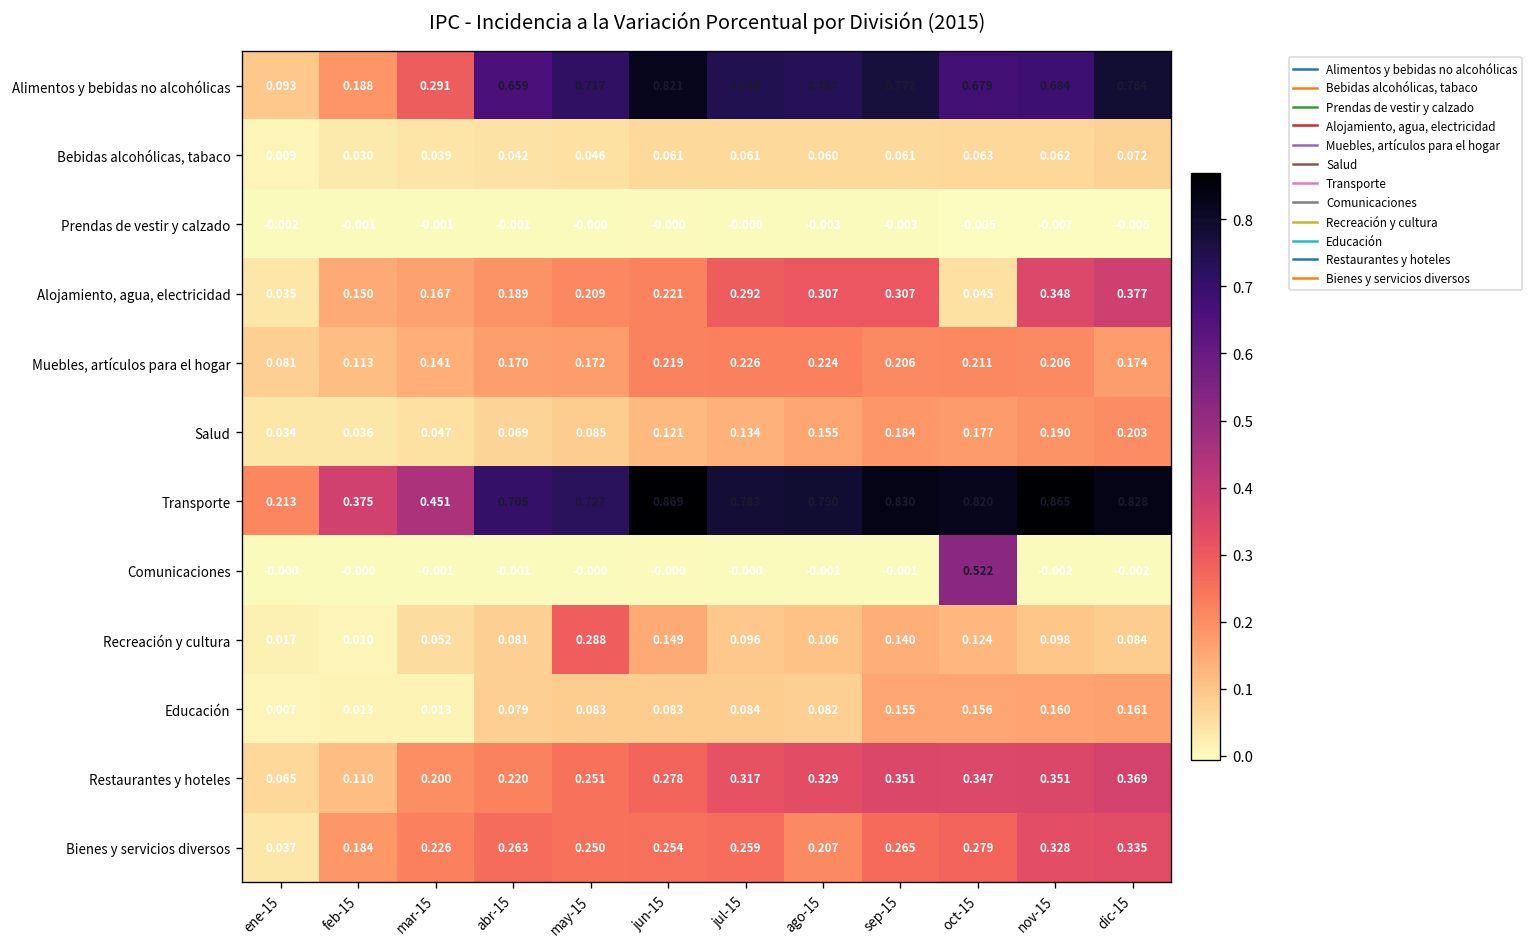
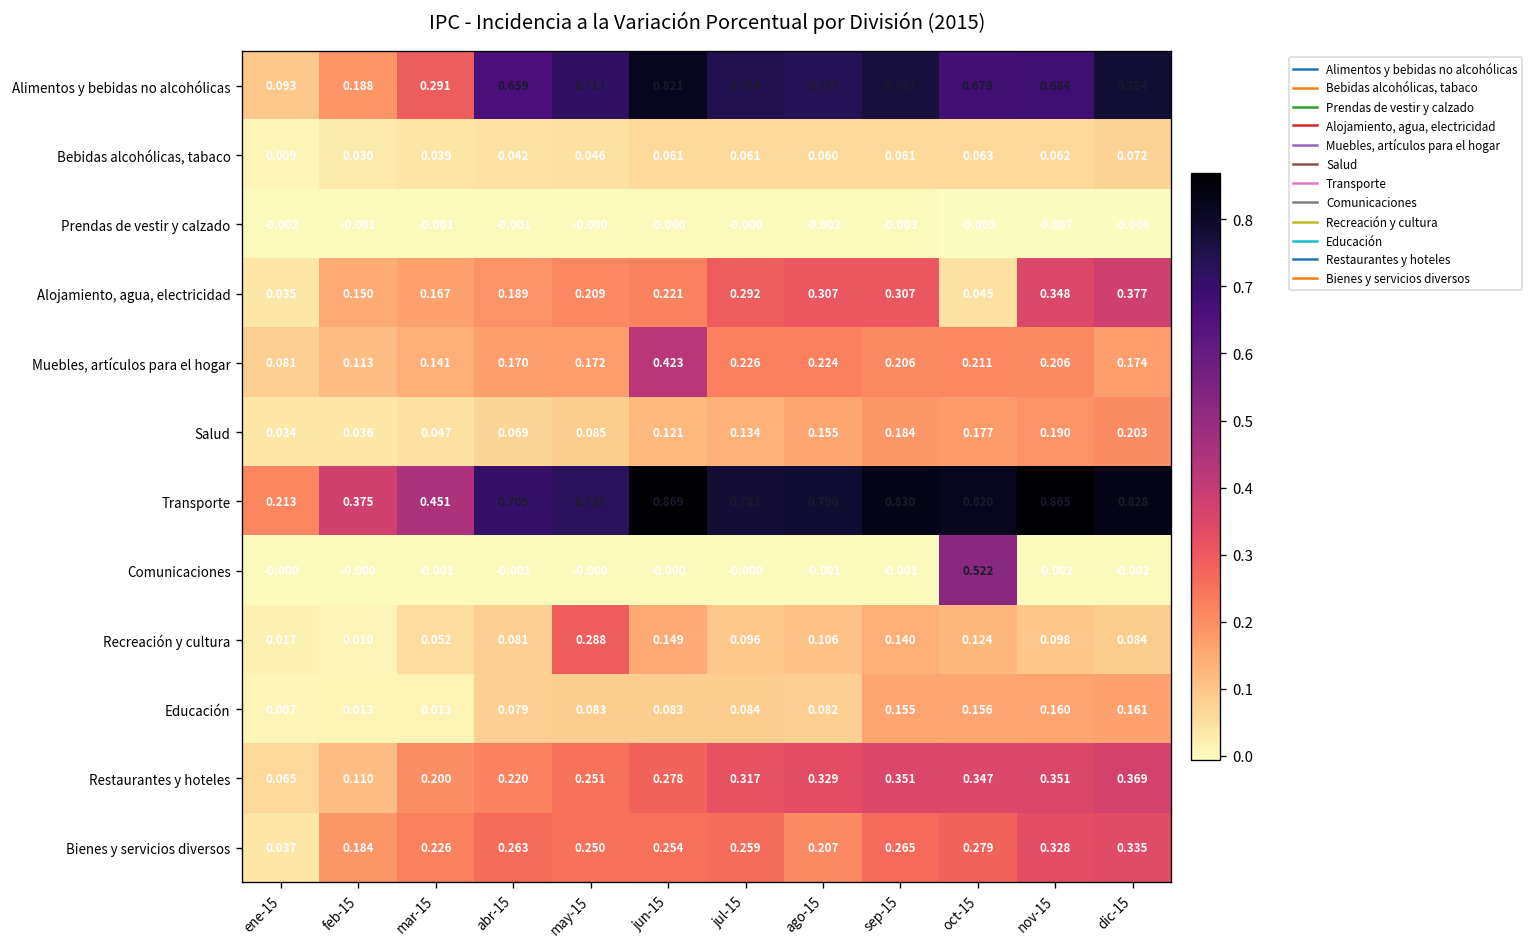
  {
    "Alimentos y bebidas no alcohólicas": {
      "ene-15": 0.093,
      "feb-15": 0.188,
      "mar-15": 0.291,
      "abr-15": 0.659,
      "may-15": 0.717,
      "oct-15": 0.679,
      "nov-15": 0.684
    },
    "Bebidas alcohólicas, tabaco": {
      "ene-15": 0.009,
      "feb-15": 0.030,
      "mar-15": 0.039,
      "abr-15": 0.042,
      "may-15": 0.046,
      "jun-15": 0.061,
      "jul-15": 0.061,
      "ago-15": 0.060,
      "sep-15": 0.061,
      "oct-15": 0.063,
      "nov-15": 0.062,
      "dic-15": 0.072
    },
    "Prendas de vestir y calzado": {
      "ene-15": -0.002,
      "feb-15": -0.001,
      "mar-15": -0.001,
      "abr-15": -0.001,
      "may-15": -0.000,
      "jun-15": -0.000,
      "jul-15": -0.000,
      "ago-15": -0.003,
      "sep-15": -0.003,
      "oct-15": -0.005,
      "nov-15": -0.007,
      "dic-15": -0.006
    },
    "Alojamiento, agua, electricidad": {
      "ene-15": 0.035,
      "feb-15": 0.150,
      "mar-15": 0.167,
      "abr-15": 0.189,
      "may-15": 0.209,
      "jun-15": 0.221,
      "jul-15": 0.292,
      "ago-15": 0.307,
      "sep-15": 0.307,
      "oct-15": 0.045,
      "nov-15": 0.348,
      "dic-15": 0.377
    },
    "Muebles, artículos para el hogar": {
      "ene-15": 0.081,
      "feb-15": 0.113,
      "mar-15": 0.141,
      "abr-15": 0.170,
      "may-15": 0.172,
-     "jun-15": 0.219,
+     "jun-15": 0.423,
      "jul-15": 0.226,
      "ago-15": 0.224,
      "sep-15": 0.206,
      "oct-15": 0.211,
      "nov-15": 0.206,
      "dic-15": 0.174
    },
    "Salud": {
      "ene-15": 0.034,
      "feb-15": 0.036,
      "mar-15": 0.047,
      "abr-15": 0.069,
      "may-15": 0.085,
      "jun-15": 0.121,
      "jul-15": 0.134,
      "ago-15": 0.155,
      "sep-15": 0.184,
      "oct-15": 0.177,
      "nov-15": 0.190,
      "dic-15": 0.203
    },
    "Transporte": {
      "ene-15": 0.213,
      "feb-15": 0.375,
      "mar-15": 0.451,
      "abr-15": 0.705
    },
    "Comunicaciones": {
      "ene-15": -0.000,
      "feb-15": -0.000,
      "mar-15": -0.001,
      "abr-15": -0.001,
      "may-15": -0.000,
      "jun-15": -0.000,
      "jul-15": -0.000,
      "ago-15": -0.001,
      "sep-15": -0.001,
      "oct-15": 0.522,
      "nov-15": -0.002,
      "dic-15": -0.002
    },
    "Recreación y cultura": {
      "ene-15": 0.017,
      "feb-15": 0.010,
      "mar-15": 0.052,
      "abr-15": 0.081,
      "may-15": 0.288,
      "jun-15": 0.149,
      "jul-15": 0.096,
      "ago-15": 0.106,
      "sep-15": 0.140,
      "oct-15": 0.124,
      "nov-15": 0.098,
      "dic-15": 0.084
    },
    "Educación": {
      "ene-15": 0.007,
      "feb-15": 0.013,
      "mar-15": 0.013,
      "abr-15": 0.079,
      "may-15": 0.083,
      "jun-15": 0.083,
      "jul-15": 0.084,
      "ago-15": 0.082,
      "sep-15": 0.155,
      "oct-15": 0.156,
      "nov-15": 0.160,
      "dic-15": 0.161
    },
    "Restaurantes y hoteles": {
      "ene-15": 0.065,
      "feb-15": 0.110,
      "mar-15": 0.200,
      "abr-15": 0.220,
      "may-15": 0.251,
      "jun-15": 0.278,
      "jul-15": 0.317,
      "ago-15": 0.329,
      "sep-15": 0.351,
      "oct-15": 0.347,
      "nov-15": 0.351,
      "dic-15": 0.369
    },
    "Bienes y servicios diversos": {
      "ene-15": 0.037,
      "feb-15": 0.184,
      "mar-15": 0.226,
      "abr-15": 0.263,
      "may-15": 0.250,
      "jun-15": 0.254,
      "jul-15": 0.259,
      "ago-15": 0.207,
      "sep-15": 0.265,
      "oct-15": 0.279,
      "nov-15": 0.328,
      "dic-15": 0.335
    }
  }
